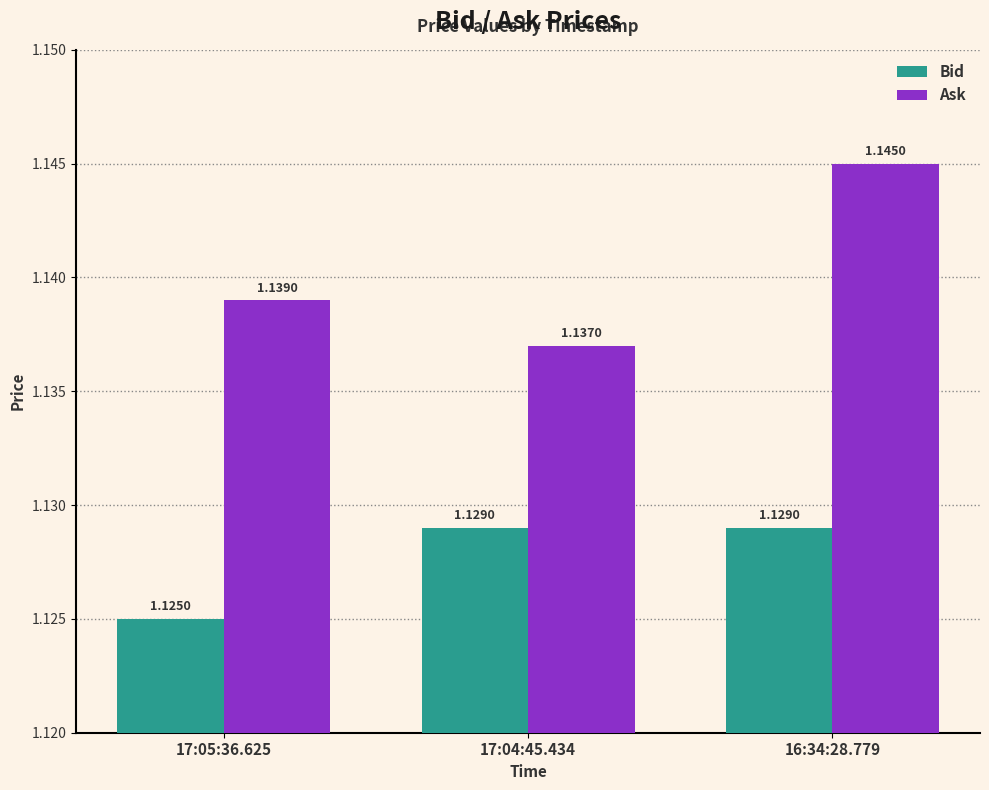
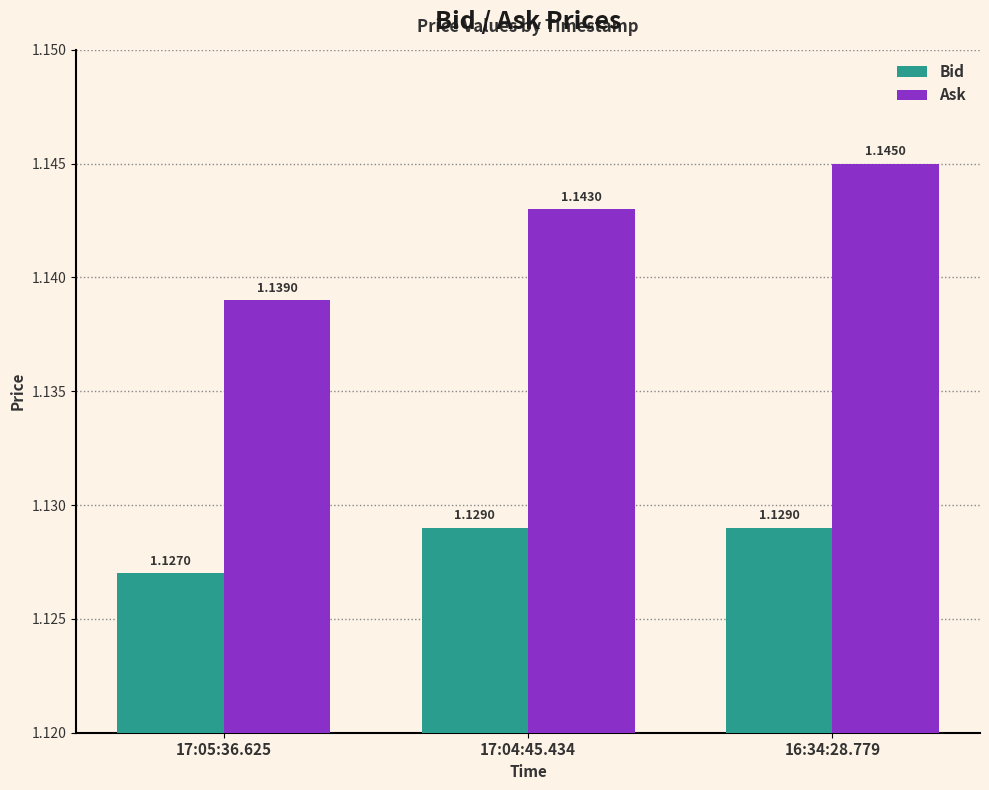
  {
    "Bid": {
-     "17:05:36.625": 1.1250,
+     "17:05:36.625": 1.1270,
      "17:04:45.434": 1.1290,
      "16:34:28.779": 1.1290
    },
    "Ask": {
      "17:05:36.625": 1.1390,
-     "17:04:45.434": 1.1370,
+     "17:04:45.434": 1.1430,
      "16:34:28.779": 1.1450
    }
  }
